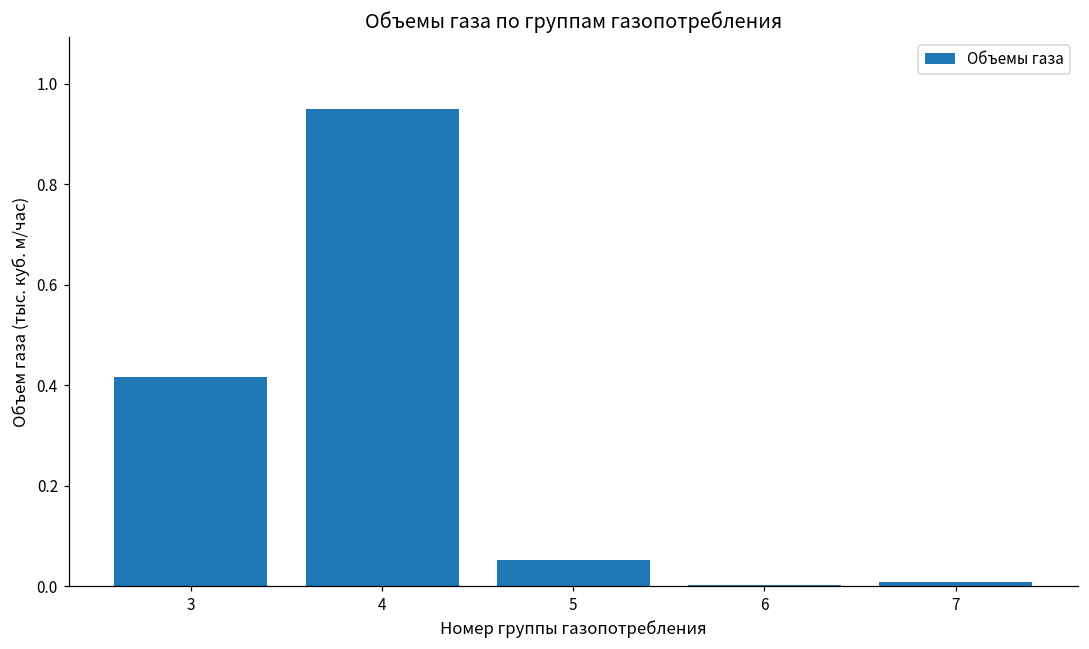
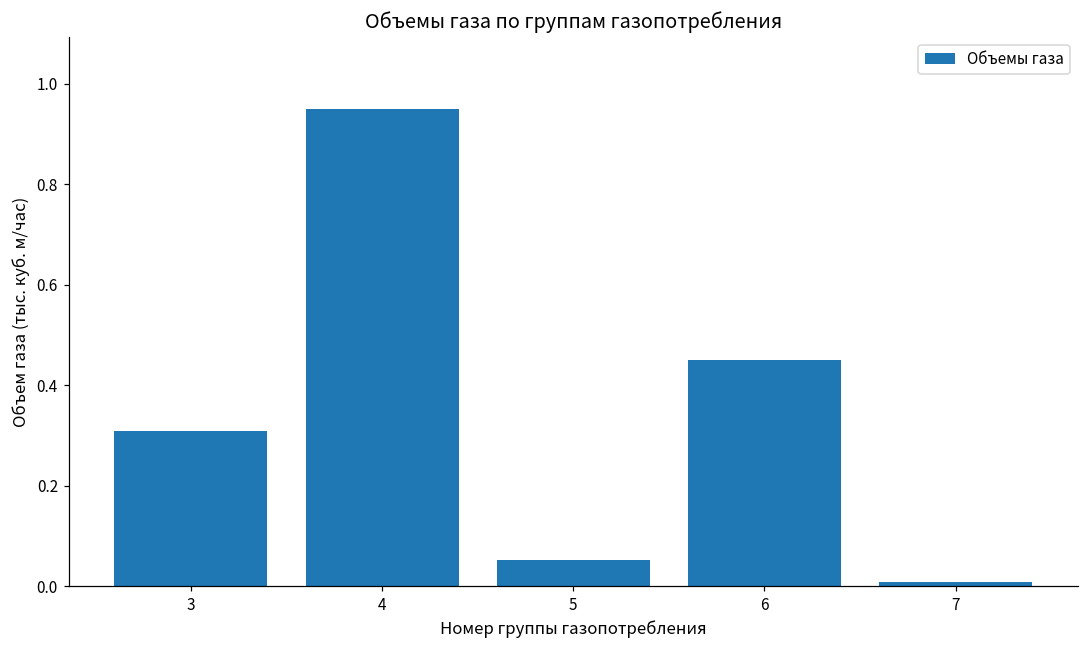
  {
-   "3": 0.42,
+   "3": 0.31,
    "4": 0.95,
    "5": 0.05,
-   "6": 0.00,
+   "6": 0.45,
    "7": 0.01
  }
